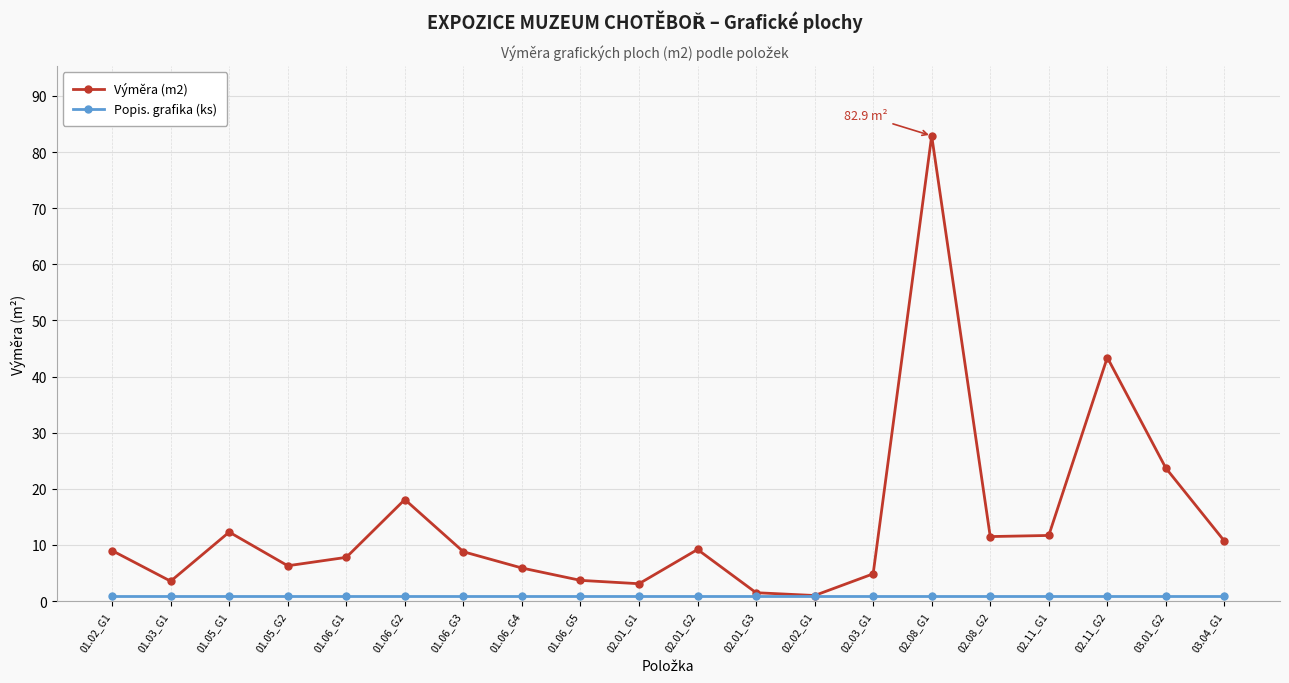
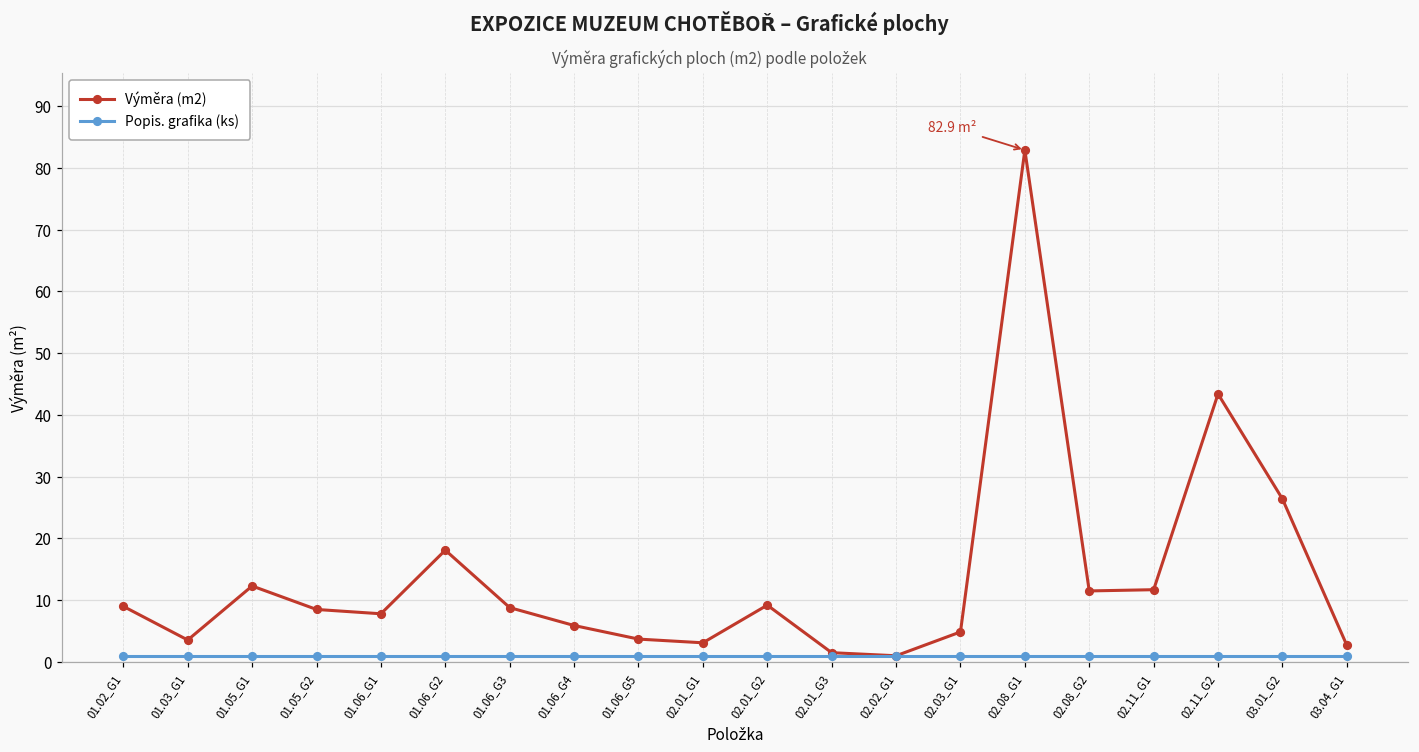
  {
    "Výměra (m2)": {
      "01.02_G1": 9,
      "01.03_G1": 4,
      "01.05_G1": 12,
-     "01.05_G2": 6,
+     "01.05_G2": 9,
      "01.06_G1": 8,
      "01.06_G2": 18,
      "01.06_G3": 9,
      "01.06_G4": 6,
      "01.06_G5": 4,
      "02.01_G1": 3,
      "02.01_G2": 9,
      "02.01_G3": 2,
      "02.03_G1": 5,
      "02.08_G2": 12,
      "02.11_G1": 12,
      "02.11_G2": 43,
-     "03.01_G2": 24,
-     "03.04_G1": 11
+     "03.01_G2": 26,
+     "03.04_G1": 3
    },
    "Popis. grafika (ks)": {
      "01.02_G1": 1,
      "01.03_G1": 1,
      "01.05_G1": 1,
      "01.05_G2": 1,
      "01.06_G1": 1,
      "01.06_G2": 1,
      "01.06_G3": 1,
      "01.06_G4": 1,
      "01.06_G5": 1,
      "02.01_G1": 1,
      "02.01_G2": 1,
      "02.01_G3": 1,
      "02.03_G1": 1,
      "02.08_G1": 1,
      "02.08_G2": 1,
      "02.11_G1": 1,
      "02.11_G2": 1,
      "03.01_G2": 1,
      "03.04_G1": 1
    }
  }
